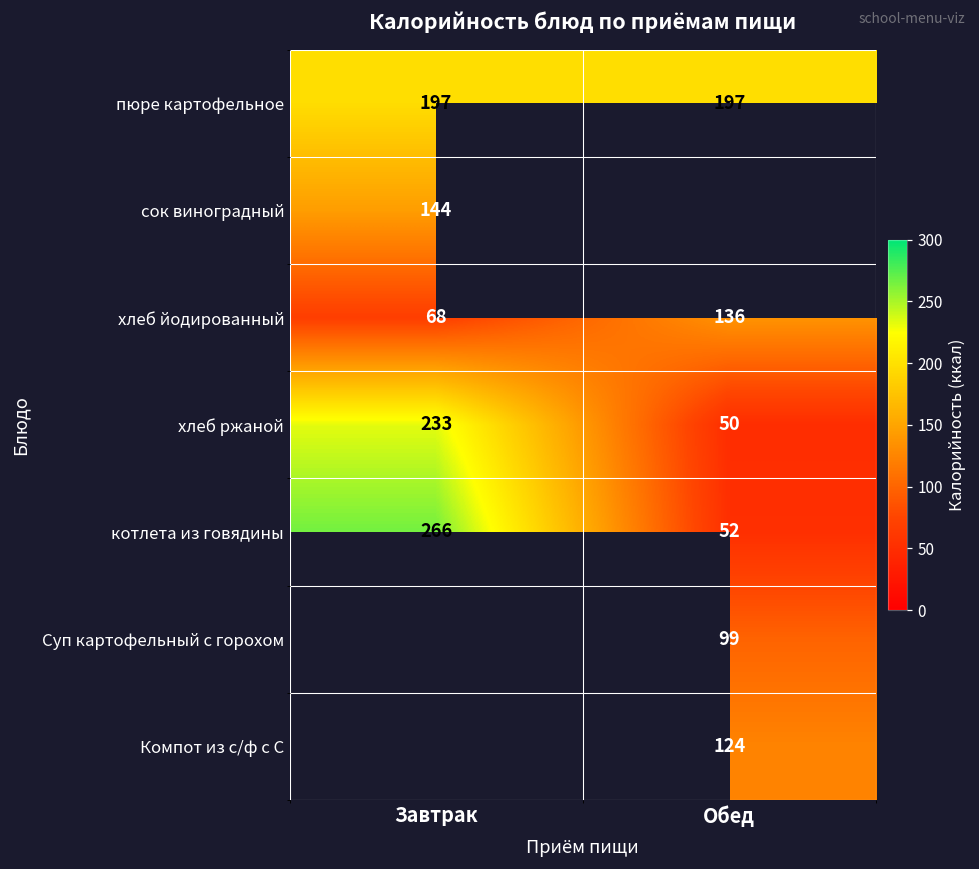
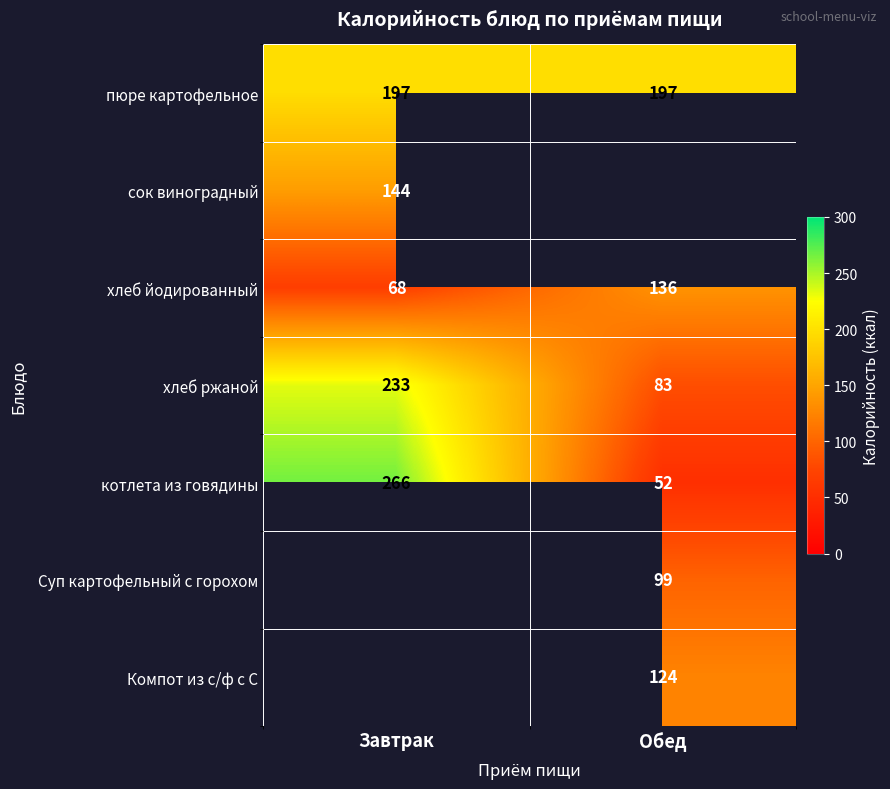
  {
    "пюре картофельное": {
      "Завтрак": 197
    },
    "сок виноградный": {
      "Завтрак": 144
    },
    "хлеб йодированный": {
      "Завтрак": 68,
      "Обед": 136
    },
    "хлеб ржаной": {
      "Завтрак": 233,
-     "Обед": 50
+     "Обед": 83
    },
    "котлета из говядины": {
      "Обед": 52
    },
    "Суп картофельный с горохом": {
      "Обед": 99
    },
    "Компот из с/ф с С": {
      "Обед": 124
    }
  }
